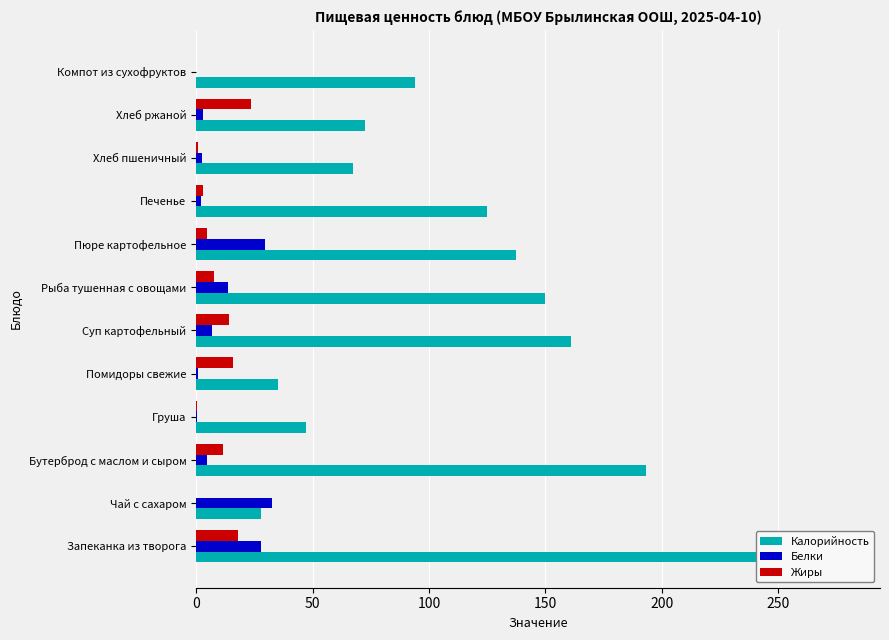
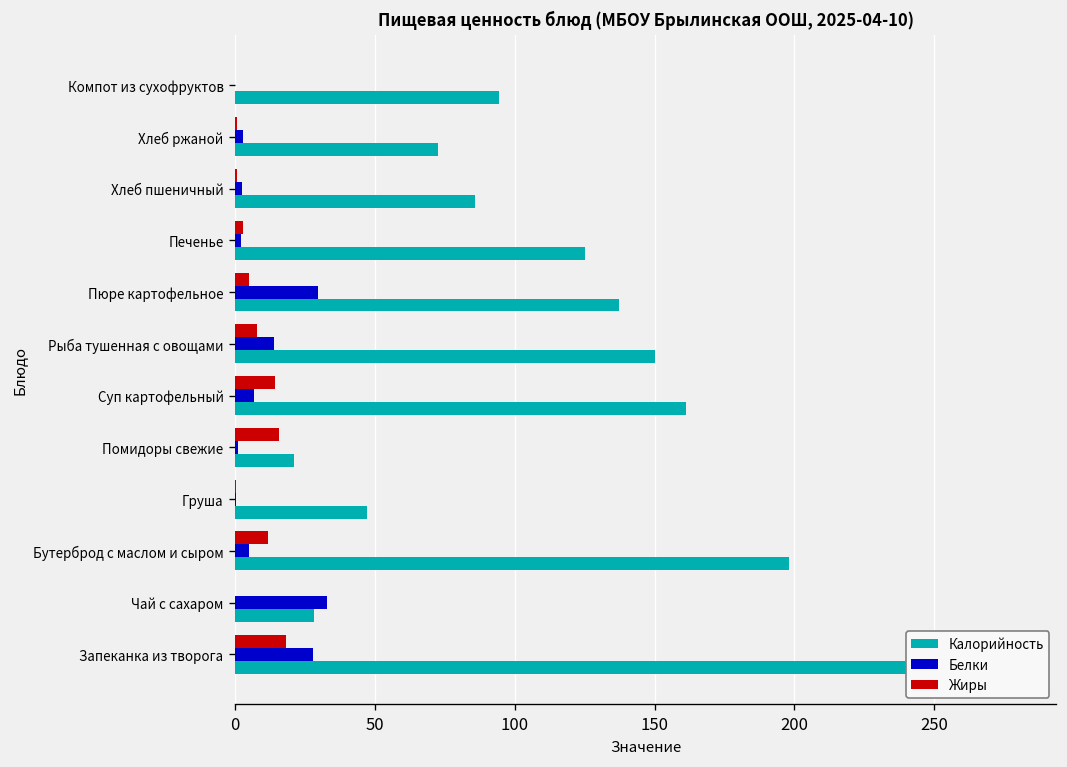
  {
    "Калорийность": {
      "Компот из сухофруктов": 94,
      "Хлеб ржаной": 72,
-     "Хлеб пшеничный": 68,
+     "Хлеб пшеничный": 86,
      "Печенье": 125,
      "Пюре картофельное": 137,
      "Рыба тушенная с овощами": 150,
      "Суп картофельный": 161,
-     "Помидоры свежие": 35,
+     "Помидоры свежие": 21,
      "Груша": 47,
-     "Бутерброд с маслом и сыром": 193,
+     "Бутерброд с маслом и сыром": 198,
      "Чай с сахаром": 28
    },
    "Белки": {
      "Хлеб ржаной": 3,
      "Хлеб пшеничный": 2,
      "Печенье": 2,
      "Пюре картофельное": 30,
      "Рыба тушенная с овощами": 14,
      "Суп картофельный": 7,
      "Бутерброд с маслом и сыром": 5,
      "Чай с сахаром": 33,
      "Запеканка из творога": 28
    },
    "Жиры": {
      "Компот из сухофруктов": 0,
-     "Хлеб ржаной": 24,
+     "Хлеб ржаной": 0,
      "Печенье": 3,
      "Пюре картофельное": 5,
      "Рыба тушенная с овощами": 8,
      "Суп картофельный": 14,
      "Помидоры свежие": 16,
      "Бутерброд с маслом и сыром": 12,
      "Чай с сахаром": 0,
      "Запеканка из творога": 18
    }
  }
